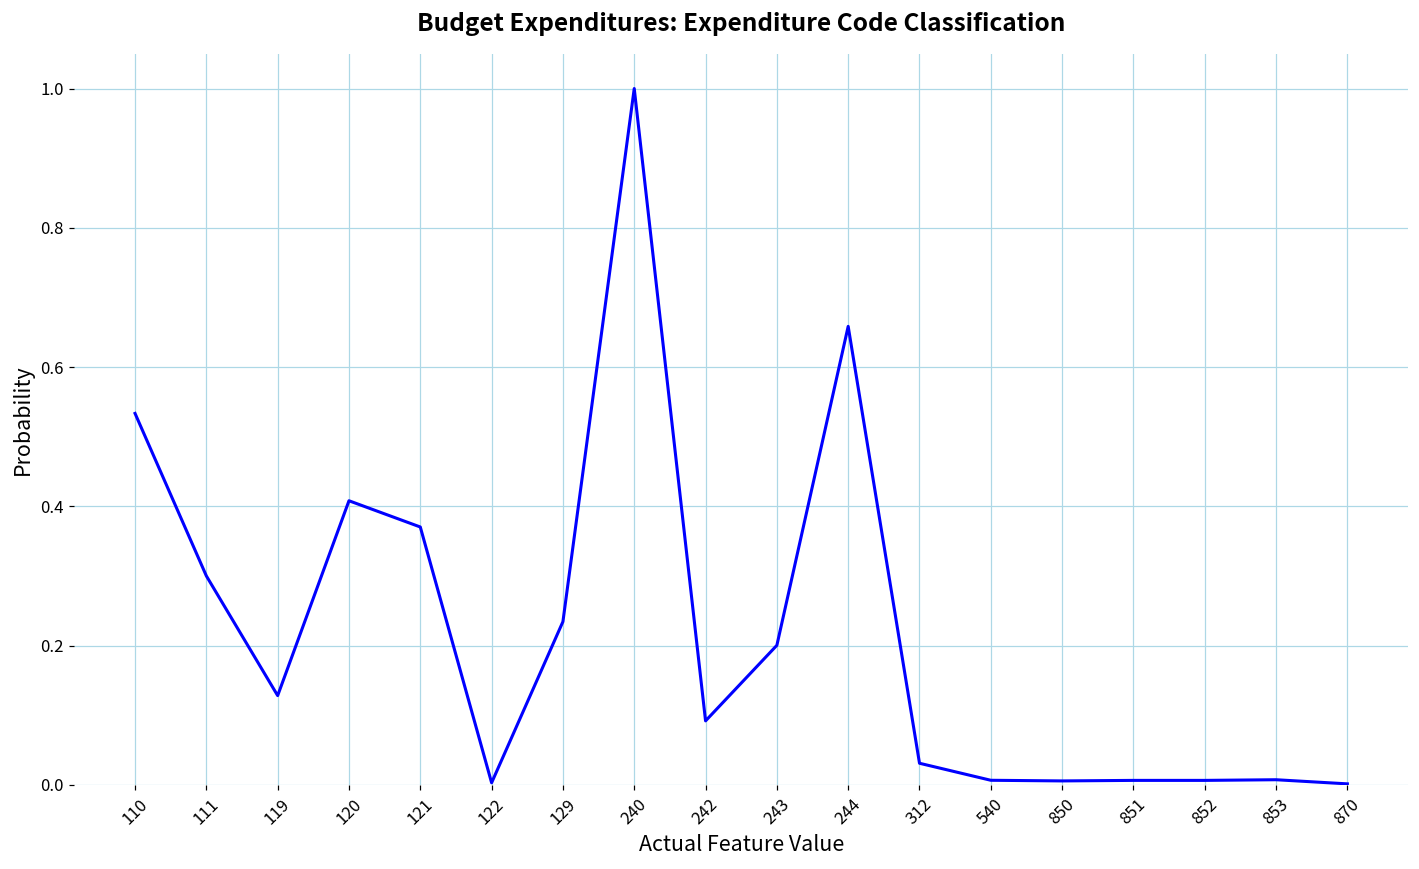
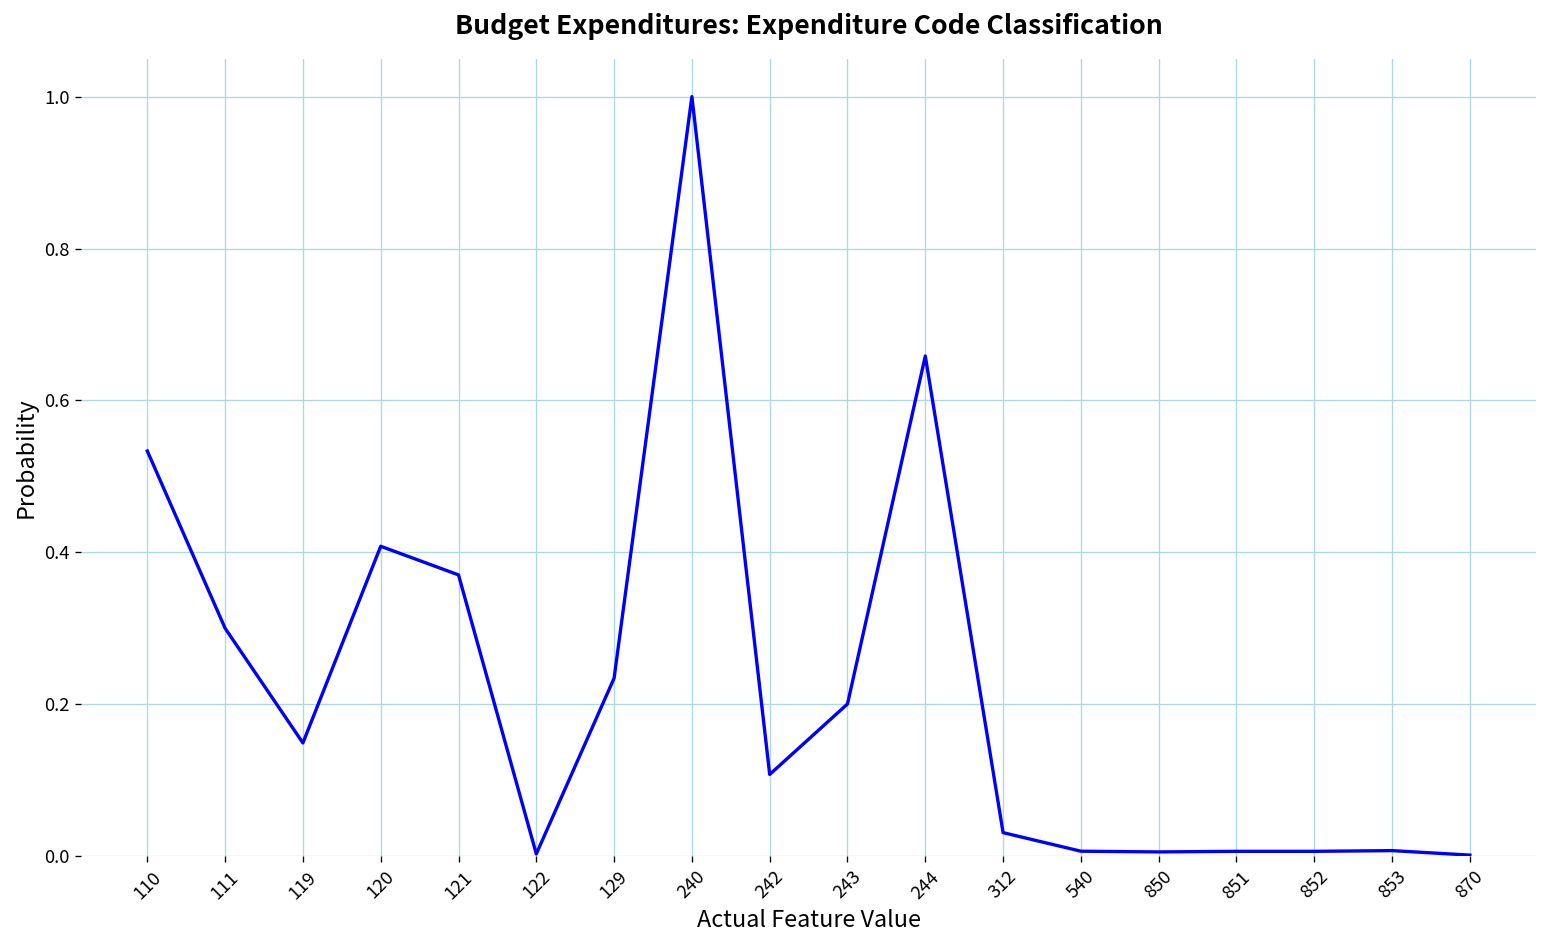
  {
    "110": 0.53,
    "111": 0.30,
-   "119": 0.13,
+   "119": 0.15,
    "120": 0.41,
    "121": 0.37,
    "122": 0.00,
    "129": 0.23,
    "240": 1.00,
-   "242": 0.09,
+   "242": 0.11,
    "243": 0.20,
    "244": 0.66,
    "312": 0.03,
    "540": 0.01,
    "850": 0.01,
    "851": 0.01,
    "852": 0.01,
    "853": 0.01,
    "870": 0.00
  }
